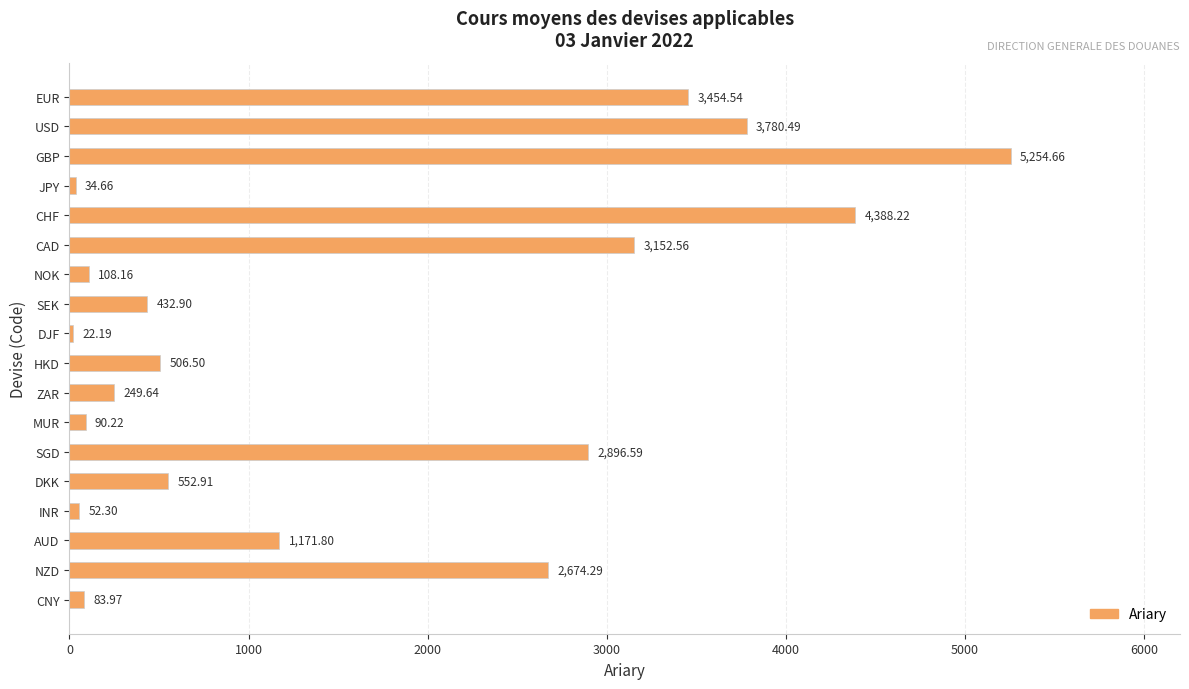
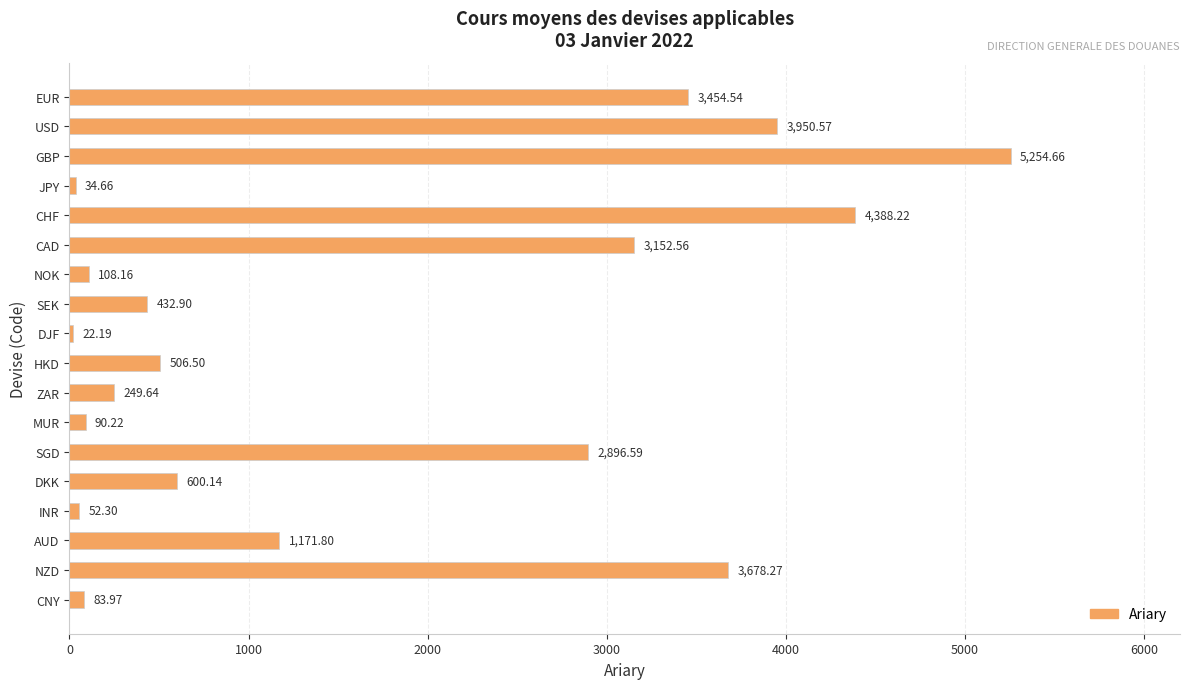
  {
    "EUR": "3,454.54",
-   "USD": "3,780.49",
+   "USD": "3,950.57",
    "GBP": "5,254.66",
    "JPY": "34.66",
    "CHF": "4,388.22",
    "CAD": "3,152.56",
    "NOK": "108.16",
    "SEK": "432.90",
    "DJF": "22.19",
    "HKD": "506.50",
    "ZAR": "249.64",
    "MUR": "90.22",
    "SGD": "2,896.59",
-   "DKK": "552.91",
+   "DKK": "600.14",
    "INR": "52.30",
    "AUD": "1,171.80",
-   "NZD": "2,674.29",
+   "NZD": "3,678.27",
    "CNY": "83.97"
  }
